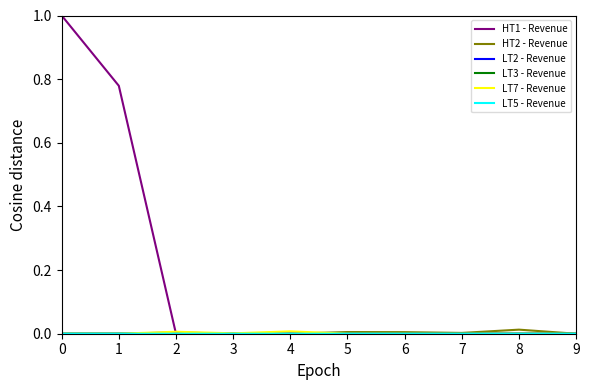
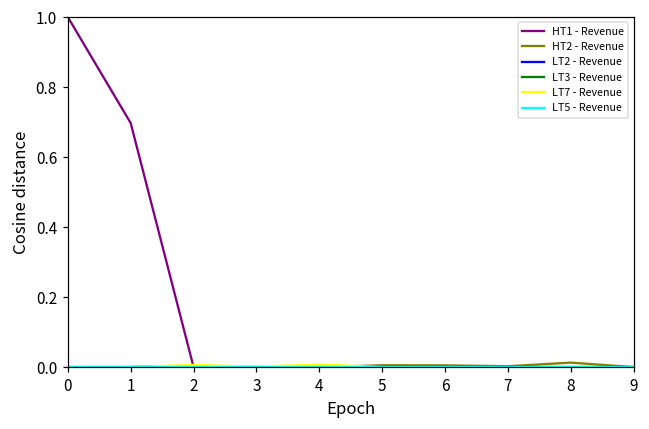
  {
    "HT1 - Revenue": {
      "0": 1.00,
-     "1": 0.78
+     "1": 0.70
    },
    "HT2 - Revenue": {
      "8": 0.01
    }
  }
